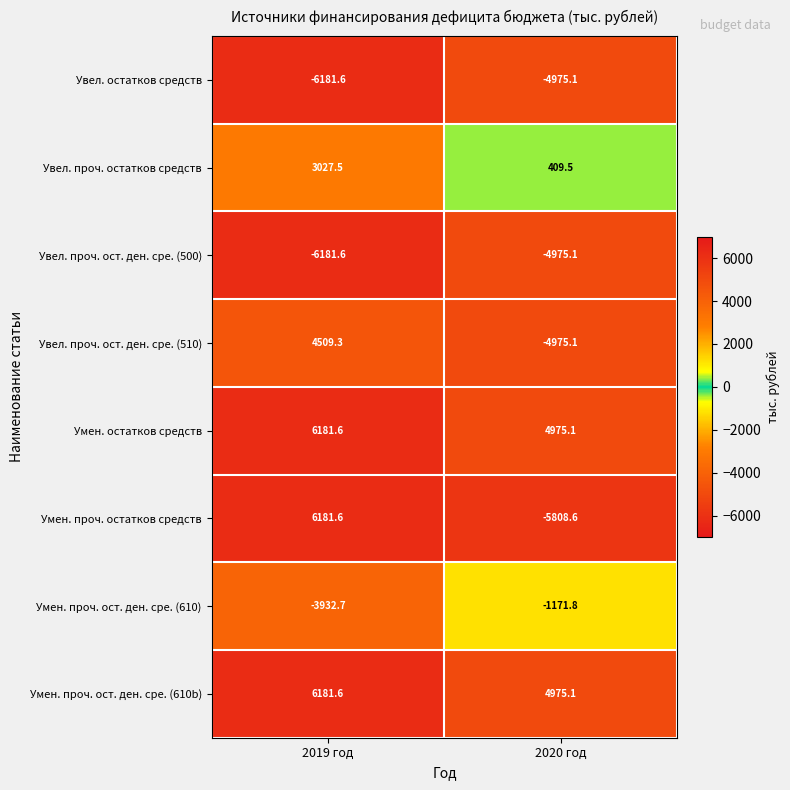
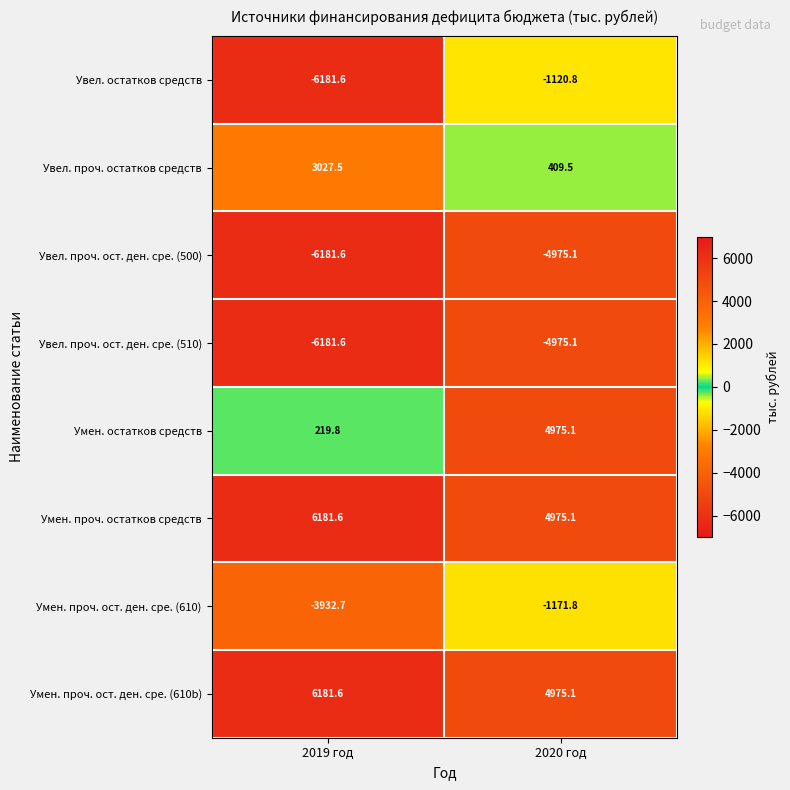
  {
    "Увел. остатков средств": {
      "2019 год": -6181.6,
-     "2020 год": -4975.1
+     "2020 год": -1120.8
    },
    "Увел. проч. остатков средств": {
      "2019 год": 3027.5,
      "2020 год": 409.5
    },
    "Увел. проч. ост. ден. сре. (500)": {
      "2019 год": -6181.6,
      "2020 год": -4975.1
    },
    "Увел. проч. ост. ден. сре. (510)": {
-     "2019 год": 4509.3,
+     "2019 год": -6181.6,
      "2020 год": -4975.1
    },
    "Умен. остатков средств": {
-     "2019 год": 6181.6,
+     "2019 год": 219.8,
      "2020 год": 4975.1
    },
    "Умен. проч. остатков средств": {
      "2019 год": 6181.6,
-     "2020 год": -5808.6
+     "2020 год": 4975.1
    },
    "Умен. проч. ост. ден. сре. (610)": {
      "2019 год": -3932.7,
      "2020 год": -1171.8
    },
    "Умен. проч. ост. ден. сре. (610b)": {
      "2019 год": 6181.6,
      "2020 год": 4975.1
    }
  }
